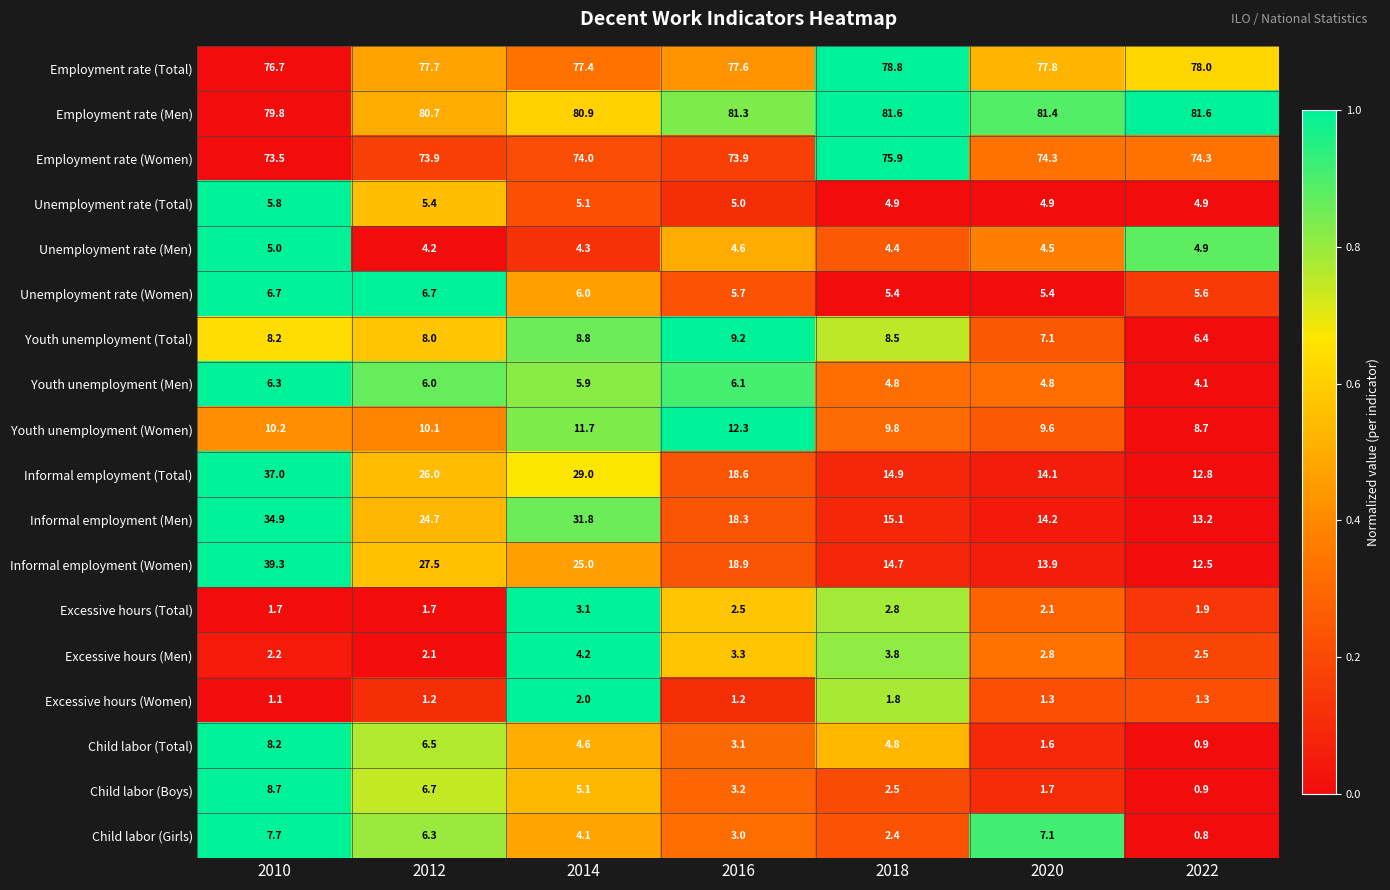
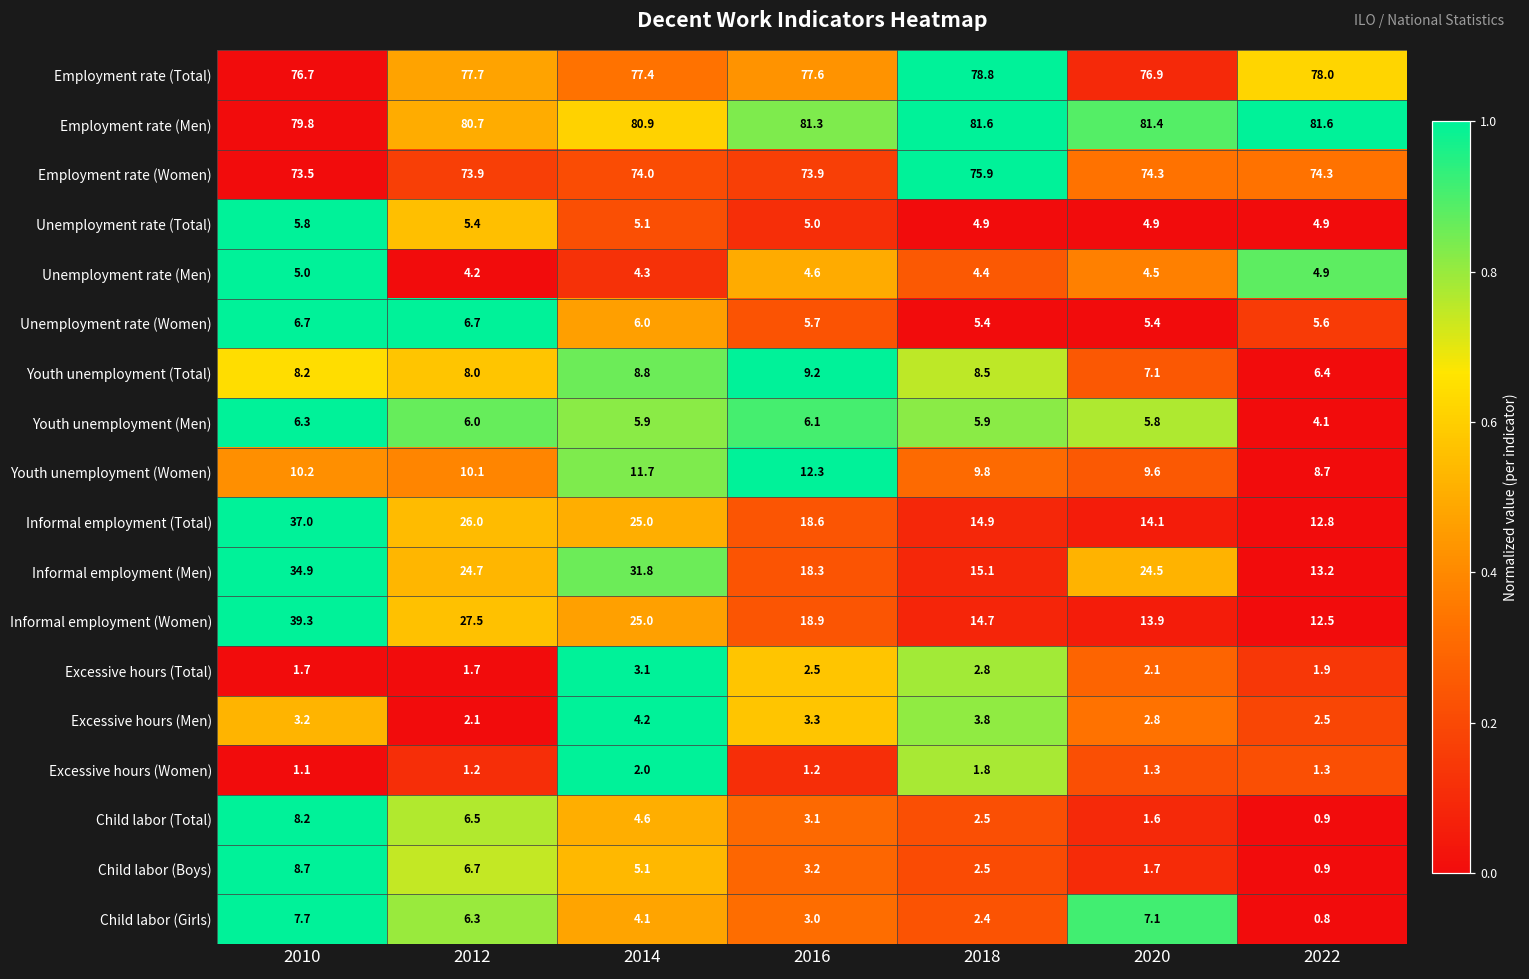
  {
    "Employment rate (Total)": {
      "2010": 76.7,
      "2012": 77.7,
      "2014": 77.4,
      "2016": 77.6,
      "2018": 78.8,
-     "2020": 77.8,
+     "2020": 76.9,
      "2022": 78.0
    },
    "Employment rate (Men)": {
      "2010": 79.8,
      "2012": 80.7,
      "2014": 80.9,
      "2016": 81.3,
      "2018": 81.6,
      "2020": 81.4,
      "2022": 81.6
    },
    "Employment rate (Women)": {
      "2010": 73.5,
      "2012": 73.9,
      "2014": 74.0,
      "2016": 73.9,
      "2018": 75.9,
      "2020": 74.3,
      "2022": 74.3
    },
    "Unemployment rate (Total)": {
      "2010": 5.8,
      "2012": 5.4,
      "2014": 5.1,
      "2016": 5.0,
      "2018": 4.9,
      "2020": 4.9,
      "2022": 4.9
    },
    "Unemployment rate (Men)": {
      "2010": 5.0,
      "2012": 4.2,
      "2014": 4.3,
      "2016": 4.6,
      "2018": 4.4,
      "2020": 4.5,
      "2022": 4.9
    },
    "Unemployment rate (Women)": {
      "2010": 6.7,
      "2012": 6.7,
      "2014": 6.0,
      "2016": 5.7,
      "2018": 5.4,
      "2020": 5.4,
      "2022": 5.6
    },
    "Youth unemployment (Total)": {
      "2010": 8.2,
      "2012": 8.0,
      "2014": 8.8,
      "2016": 9.2,
      "2018": 8.5,
      "2020": 7.1,
      "2022": 6.4
    },
    "Youth unemployment (Men)": {
      "2010": 6.3,
      "2012": 6.0,
      "2014": 5.9,
      "2016": 6.1,
-     "2018": 4.8,
-     "2020": 4.8,
+     "2018": 5.9,
+     "2020": 5.8,
      "2022": 4.1
    },
    "Youth unemployment (Women)": {
      "2010": 10.2,
      "2012": 10.1,
      "2014": 11.7,
      "2016": 12.3,
      "2018": 9.8,
      "2020": 9.6,
      "2022": 8.7
    },
    "Informal employment (Total)": {
      "2010": 37.0,
      "2012": 26.0,
-     "2014": 29.0,
+     "2014": 25.0,
      "2016": 18.6,
      "2018": 14.9,
      "2020": 14.1,
      "2022": 12.8
    },
    "Informal employment (Men)": {
      "2010": 34.9,
      "2012": 24.7,
      "2014": 31.8,
      "2016": 18.3,
      "2018": 15.1,
-     "2020": 14.2,
+     "2020": 24.5,
      "2022": 13.2
    },
    "Informal employment (Women)": {
      "2010": 39.3,
      "2012": 27.5,
      "2014": 25.0,
      "2016": 18.9,
      "2018": 14.7,
      "2020": 13.9,
      "2022": 12.5
    },
    "Excessive hours (Total)": {
      "2010": 1.7,
      "2012": 1.7,
      "2014": 3.1,
      "2016": 2.5,
      "2018": 2.8,
      "2020": 2.1,
      "2022": 1.9
    },
    "Excessive hours (Men)": {
-     "2010": 2.2,
+     "2010": 3.2,
      "2012": 2.1,
      "2014": 4.2,
      "2016": 3.3,
      "2018": 3.8,
      "2020": 2.8,
      "2022": 2.5
    },
    "Excessive hours (Women)": {
      "2010": 1.1,
      "2012": 1.2,
      "2014": 2.0,
      "2016": 1.2,
      "2018": 1.8,
      "2020": 1.3,
      "2022": 1.3
    },
    "Child labor (Total)": {
      "2010": 8.2,
      "2012": 6.5,
      "2014": 4.6,
      "2016": 3.1,
-     "2018": 4.8,
+     "2018": 2.5,
      "2020": 1.6,
      "2022": 0.9
    },
    "Child labor (Boys)": {
      "2010": 8.7,
      "2012": 6.7,
      "2014": 5.1,
      "2016": 3.2,
      "2018": 2.5,
      "2020": 1.7,
      "2022": 0.9
    },
    "Child labor (Girls)": {
      "2010": 7.7,
      "2012": 6.3,
      "2014": 4.1,
      "2016": 3.0,
      "2018": 2.4,
      "2020": 7.1,
      "2022": 0.8
    }
  }
